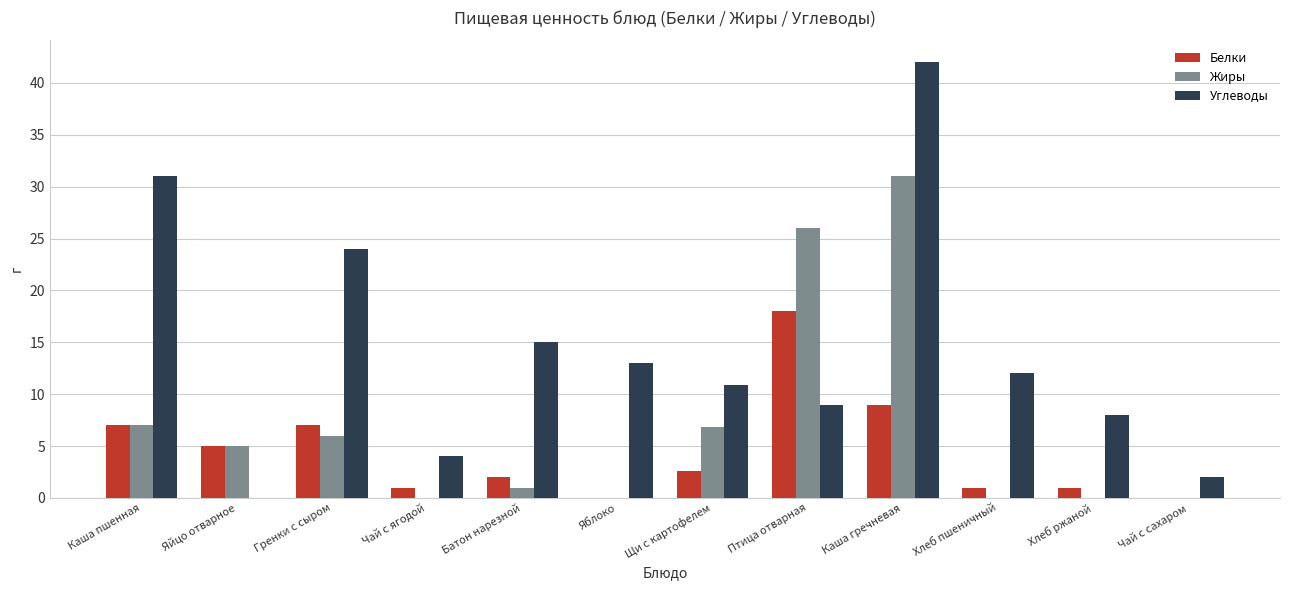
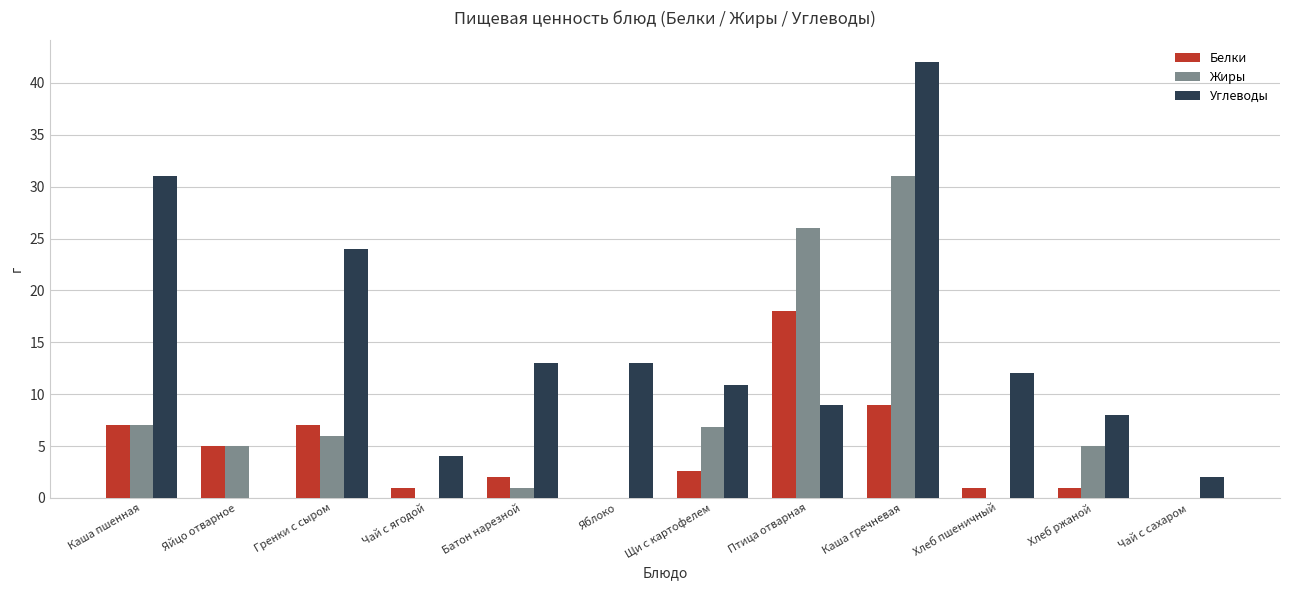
  {
    "Белки": {
      "Каша пшенная": 7,
      "Яйцо отварное": 5,
      "Гренки с сыром": 7,
      "Чай с ягодой": 1,
      "Батон нарезной": 2,
      "Яблоко": 0,
      "Щи с картофелем": 2.6,
      "Птица отварная": 18,
      "Каша гречневая": 9,
      "Хлеб пшеничный": 1,
      "Хлеб ржаной": 1,
      "Чай с сахаром": 0
    },
    "Жиры": {
      "Каша пшенная": 7,
      "Яйцо отварное": 5,
      "Гренки с сыром": 6,
      "Чай с ягодой": 0,
      "Батон нарезной": 1,
      "Яблоко": 0,
      "Щи с картофелем": 7,
      "Птица отварная": 26,
      "Каша гречневая": 31,
      "Хлеб пшеничный": 0,
-     "Хлеб ржаной": 0,
+     "Хлеб ржаной": 5,
      "Чай с сахаром": 0
    },
    "Углеводы": {
      "Каша пшенная": 31,
      "Яйцо отварное": 0,
      "Гренки с сыром": 24,
      "Чай с ягодой": 4,
-     "Батон нарезной": 15,
+     "Батон нарезной": 13,
      "Яблоко": 13,
      "Щи с картофелем": 11,
      "Птица отварная": 9,
      "Каша гречневая": 42,
      "Хлеб пшеничный": 12,
      "Хлеб ржаной": 8,
      "Чай с сахаром": 2
    }
  }
